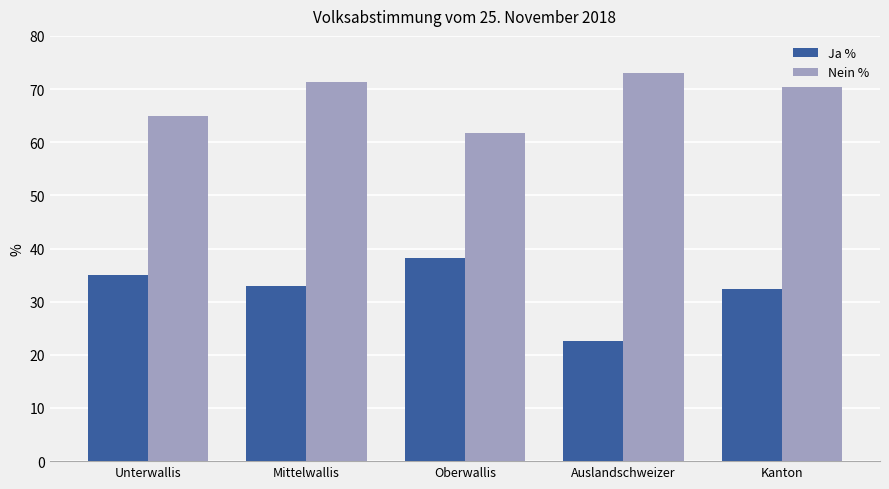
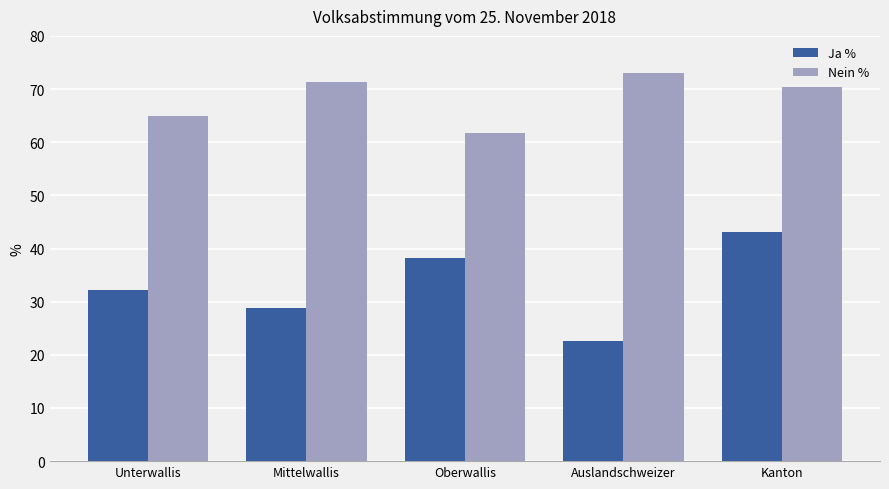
  {
    "Ja %": {
-     "Unterwallis": 35,
-     "Mittelwallis": 33,
+     "Unterwallis": 32,
+     "Mittelwallis": 29,
      "Oberwallis": 38,
      "Auslandschweizer": 23,
-     "Kanton": 32
+     "Kanton": 43
    },
    "Nein %": {
      "Unterwallis": 65,
      "Mittelwallis": 71,
      "Oberwallis": 62,
      "Auslandschweizer": 73,
      "Kanton": 70
    }
  }
